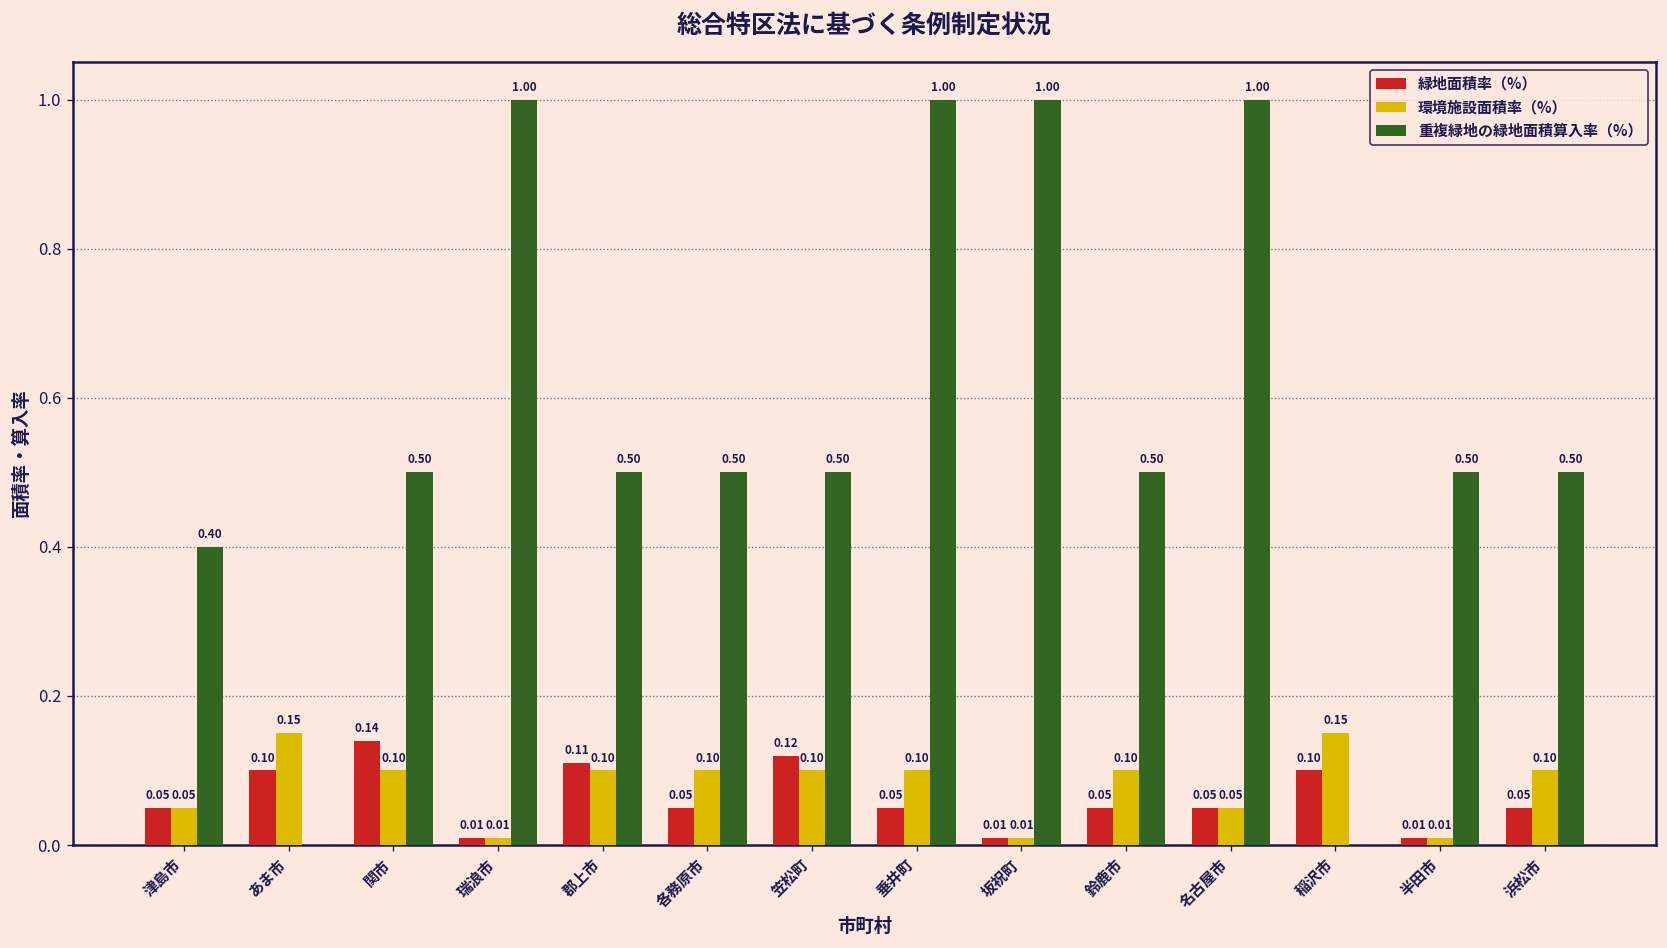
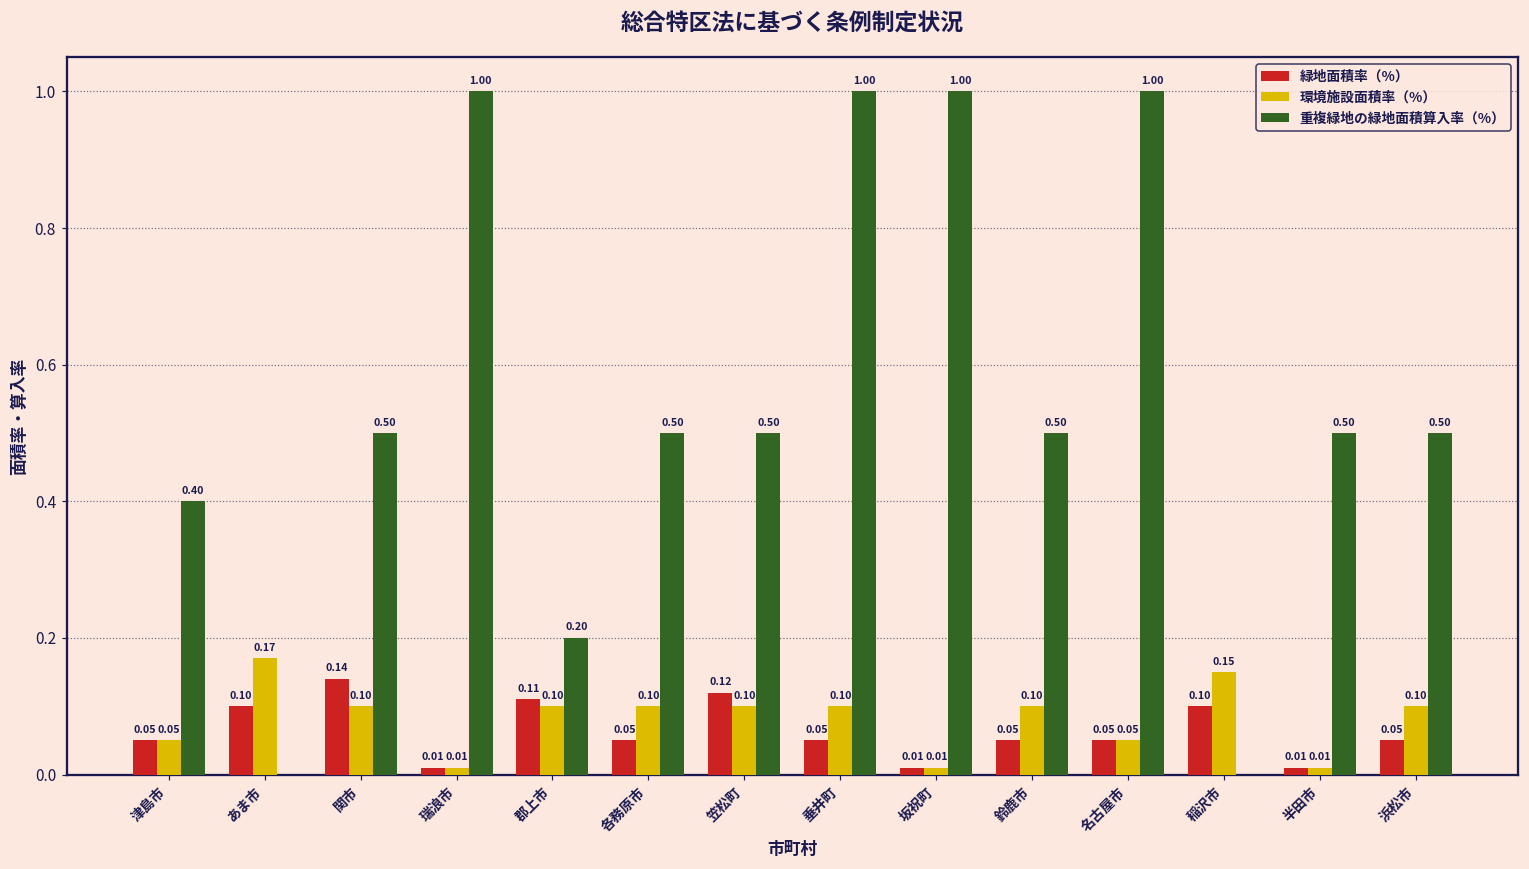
  {
    "緑地面積率（%）": {
      "津島市": 0.05,
      "あま市": 0.10,
      "関市": 0.14,
      "瑞浪市": 0.01,
      "郡上市": 0.11,
      "各務原市": 0.05,
      "笠松町": 0.12,
      "垂井町": 0.05,
      "坂祝町": 0.01,
      "鈴鹿市": 0.05,
      "名古屋市": 0.05,
      "稲沢市": 0.10,
      "半田市": 0.01,
      "浜松市": 0.05
    },
    "環境施設面積率（%）": {
      "津島市": 0.05,
-     "あま市": 0.15,
+     "あま市": 0.17,
      "関市": 0.10,
      "瑞浪市": 0.01,
      "郡上市": 0.10,
      "各務原市": 0.10,
      "笠松町": 0.10,
      "垂井町": 0.10,
      "坂祝町": 0.01,
      "鈴鹿市": 0.10,
      "名古屋市": 0.05,
      "稲沢市": 0.15,
      "半田市": 0.01,
      "浜松市": 0.10
    },
    "重複緑地の緑地面積算入率（%）": {
      "津島市": 0.40,
      "関市": 0.50,
      "瑞浪市": 1.00,
-     "郡上市": 0.50,
+     "郡上市": 0.20,
      "各務原市": 0.50,
      "笠松町": 0.50,
      "垂井町": 1.00,
      "坂祝町": 1.00,
      "鈴鹿市": 0.50,
      "名古屋市": 1.00,
      "半田市": 0.50,
      "浜松市": 0.50
    }
  }
